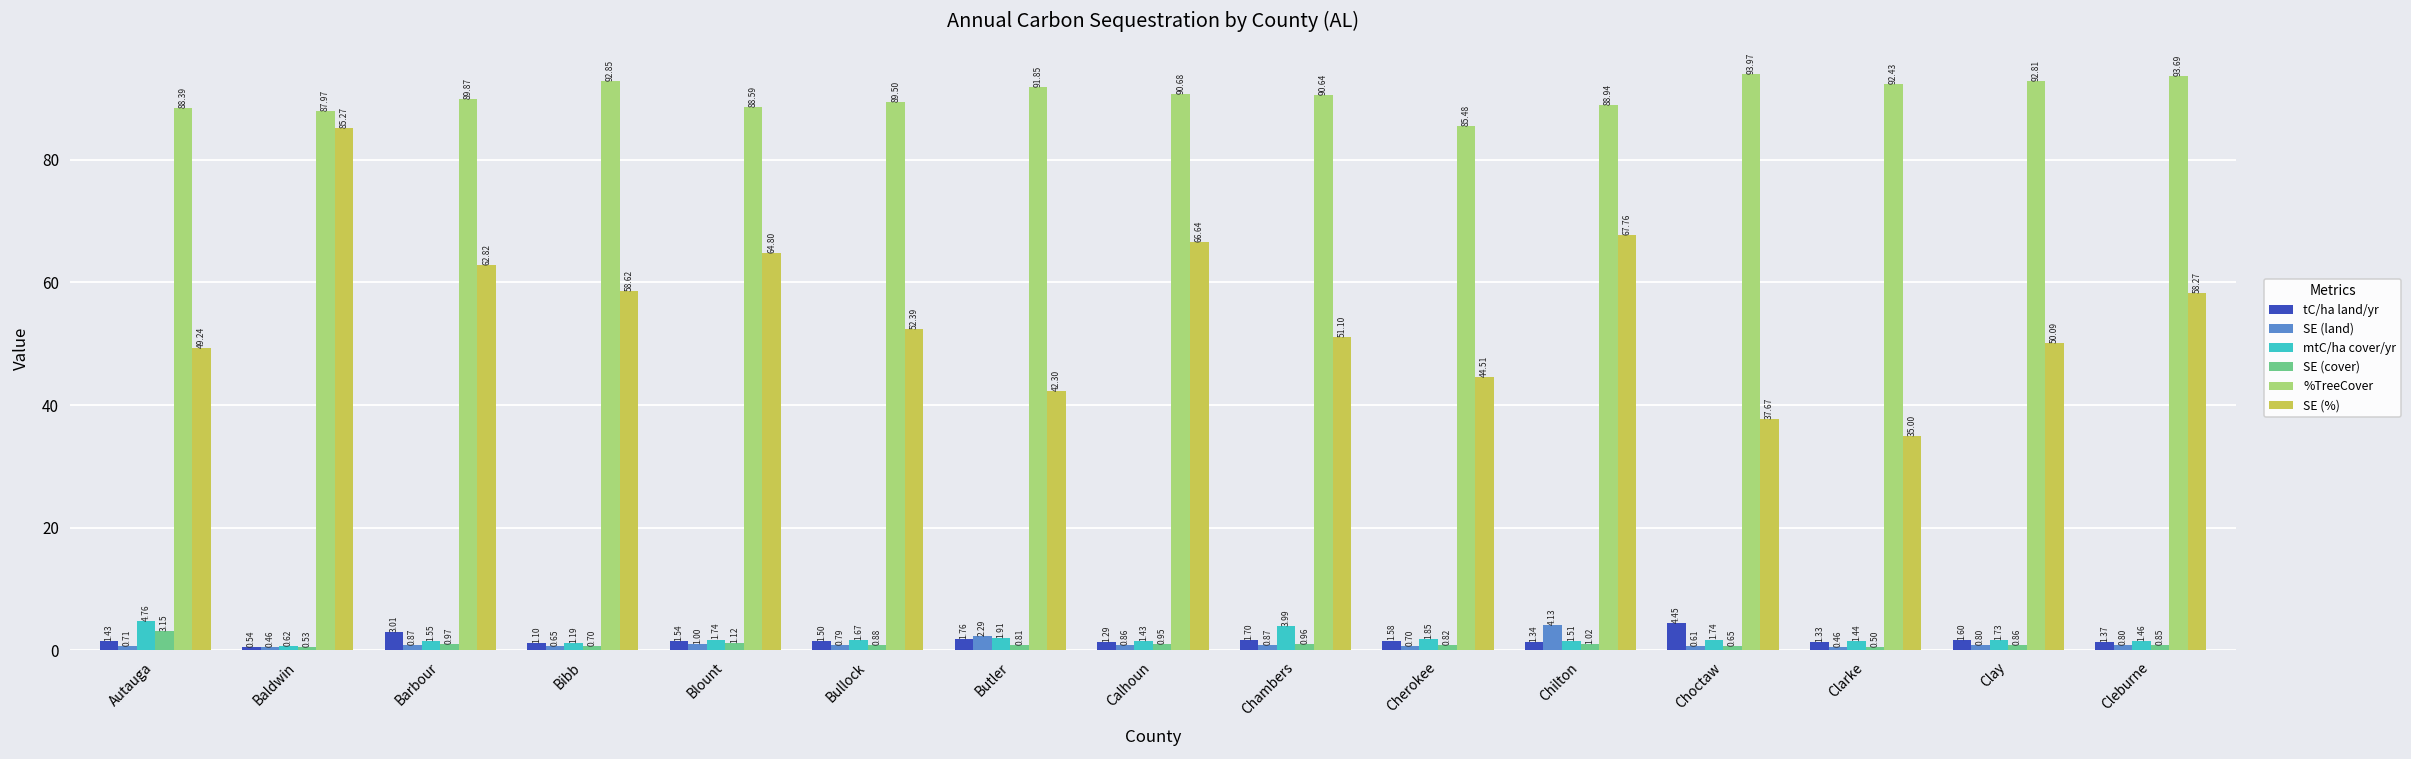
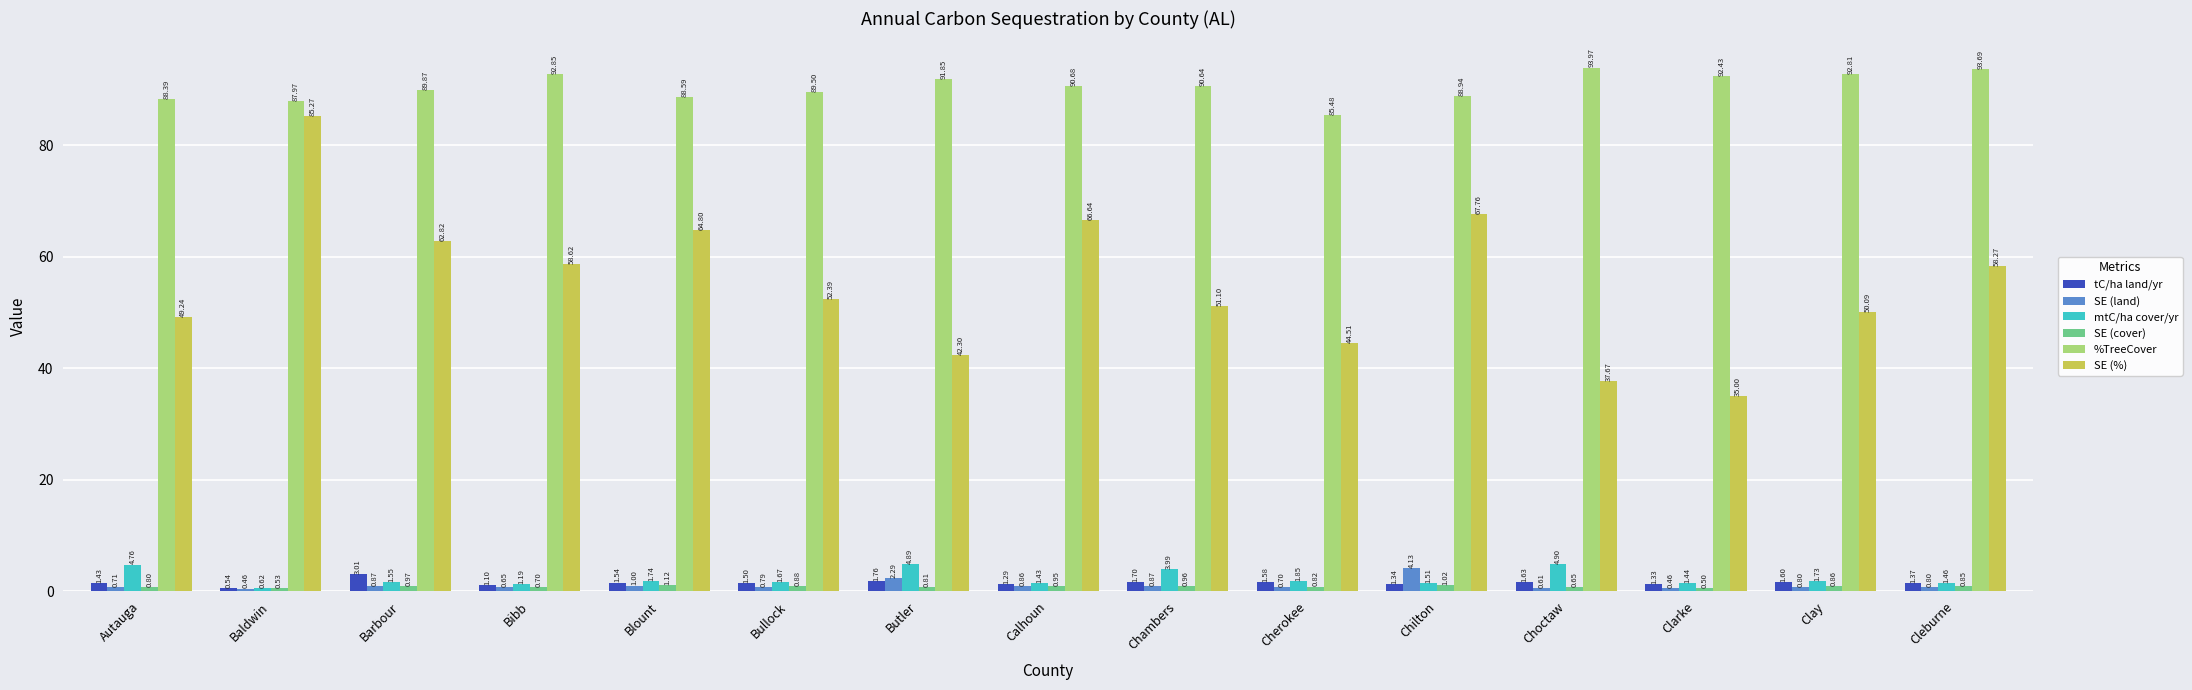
  {
    "tC/ha land/yr": {
      "Autauga": 1.43,
      "Baldwin": 0.54,
      "Barbour": 3.01,
      "Bibb": 1.10,
      "Blount": 1.54,
      "Bullock": 1.50,
      "Butler": 1.76,
      "Calhoun": 1.29,
      "Chambers": 1.70,
      "Cherokee": 1.58,
      "Chilton": 1.34,
-     "Choctaw": 4.45,
+     "Choctaw": 1.63,
      "Clarke": 1.33,
      "Clay": 1.60,
      "Cleburne": 1.37
    },
    "SE (land)": {
      "Autauga": 0.71,
      "Baldwin": 0.46,
      "Barbour": 0.87,
      "Bibb": 0.65,
      "Blount": 1.00,
      "Bullock": 0.79,
      "Butler": 2.29,
      "Calhoun": 0.86,
      "Chambers": 0.87,
      "Cherokee": 0.70,
      "Chilton": 4.13,
      "Choctaw": 0.61,
      "Clarke": 0.46,
      "Clay": 0.80,
      "Cleburne": 0.80
    },
    "mtC/ha cover/yr": {
      "Autauga": 4.76,
      "Baldwin": 0.62,
      "Barbour": 1.55,
      "Bibb": 1.19,
      "Blount": 1.74,
      "Bullock": 1.67,
-     "Butler": 1.91,
+     "Butler": 4.89,
      "Calhoun": 1.43,
      "Chambers": 3.99,
      "Cherokee": 1.85,
      "Chilton": 1.51,
-     "Choctaw": 1.74,
+     "Choctaw": 4.90,
      "Clarke": 1.44,
      "Clay": 1.73,
      "Cleburne": 1.46
    },
    "SE (cover)": {
-     "Autauga": 3.15,
+     "Autauga": 0.80,
      "Baldwin": 0.53,
      "Barbour": 0.97,
      "Bibb": 0.70,
      "Blount": 1.12,
      "Bullock": 0.88,
      "Butler": 0.81,
      "Calhoun": 0.95,
      "Chambers": 0.96,
      "Cherokee": 0.82,
      "Chilton": 1.02,
      "Choctaw": 0.65,
      "Clarke": 0.50,
      "Clay": 0.86,
      "Cleburne": 0.85
    }
  }
